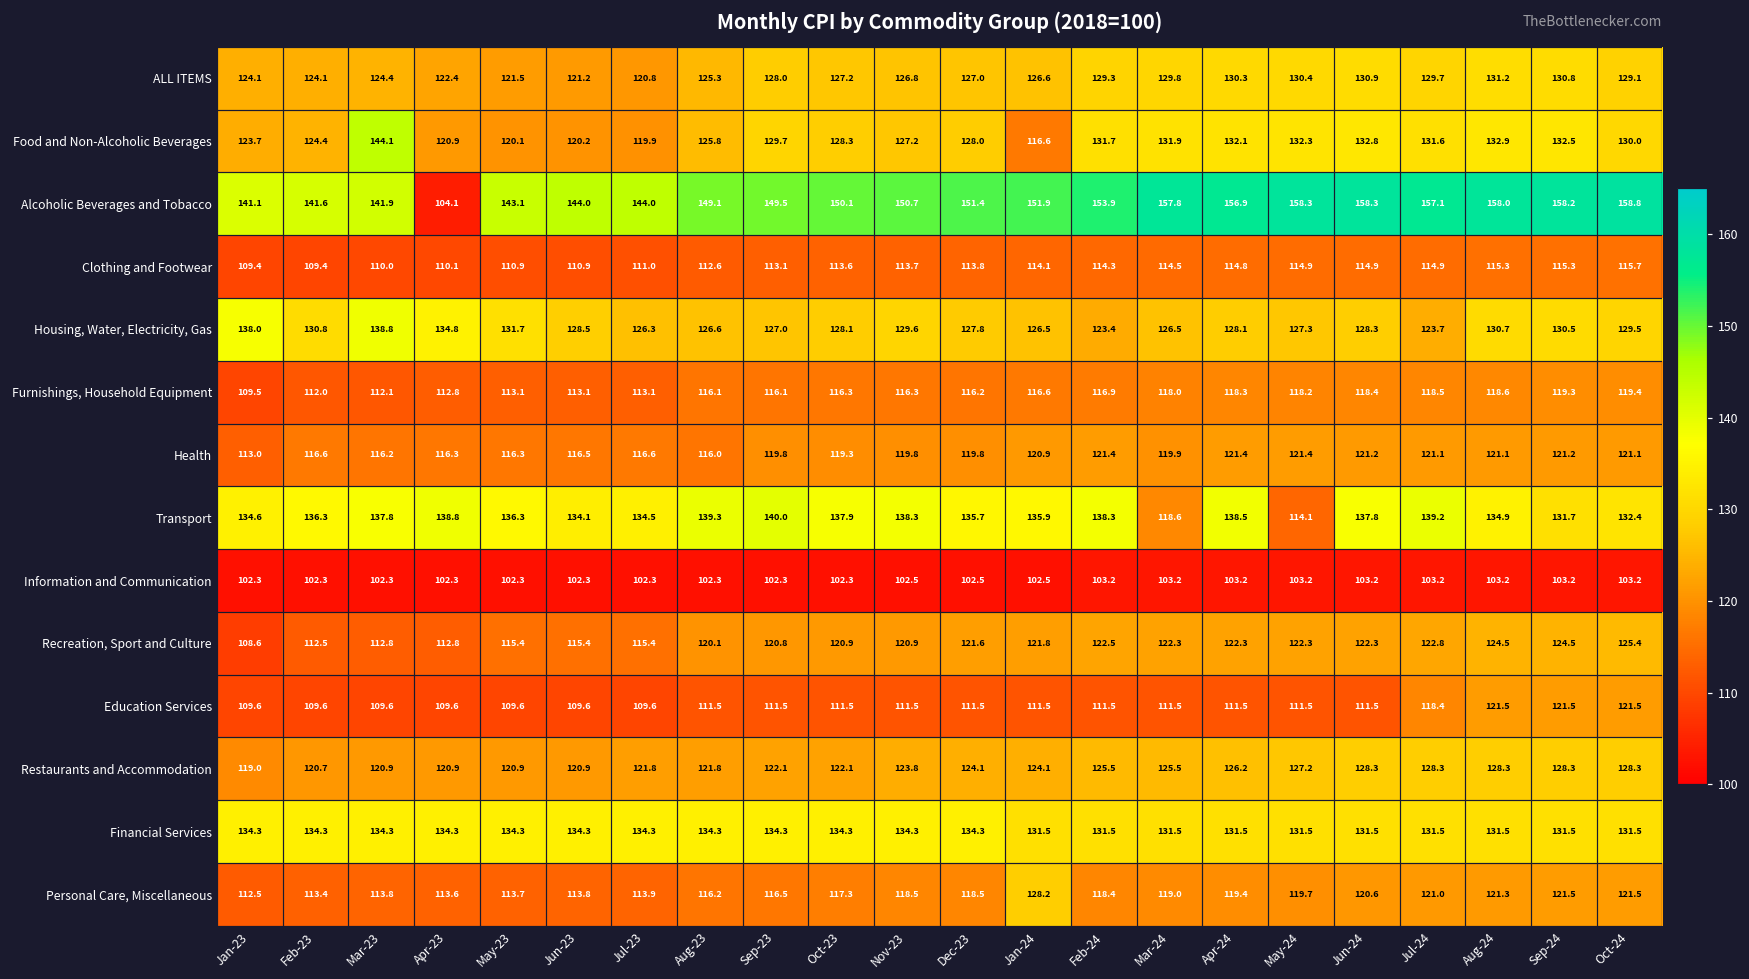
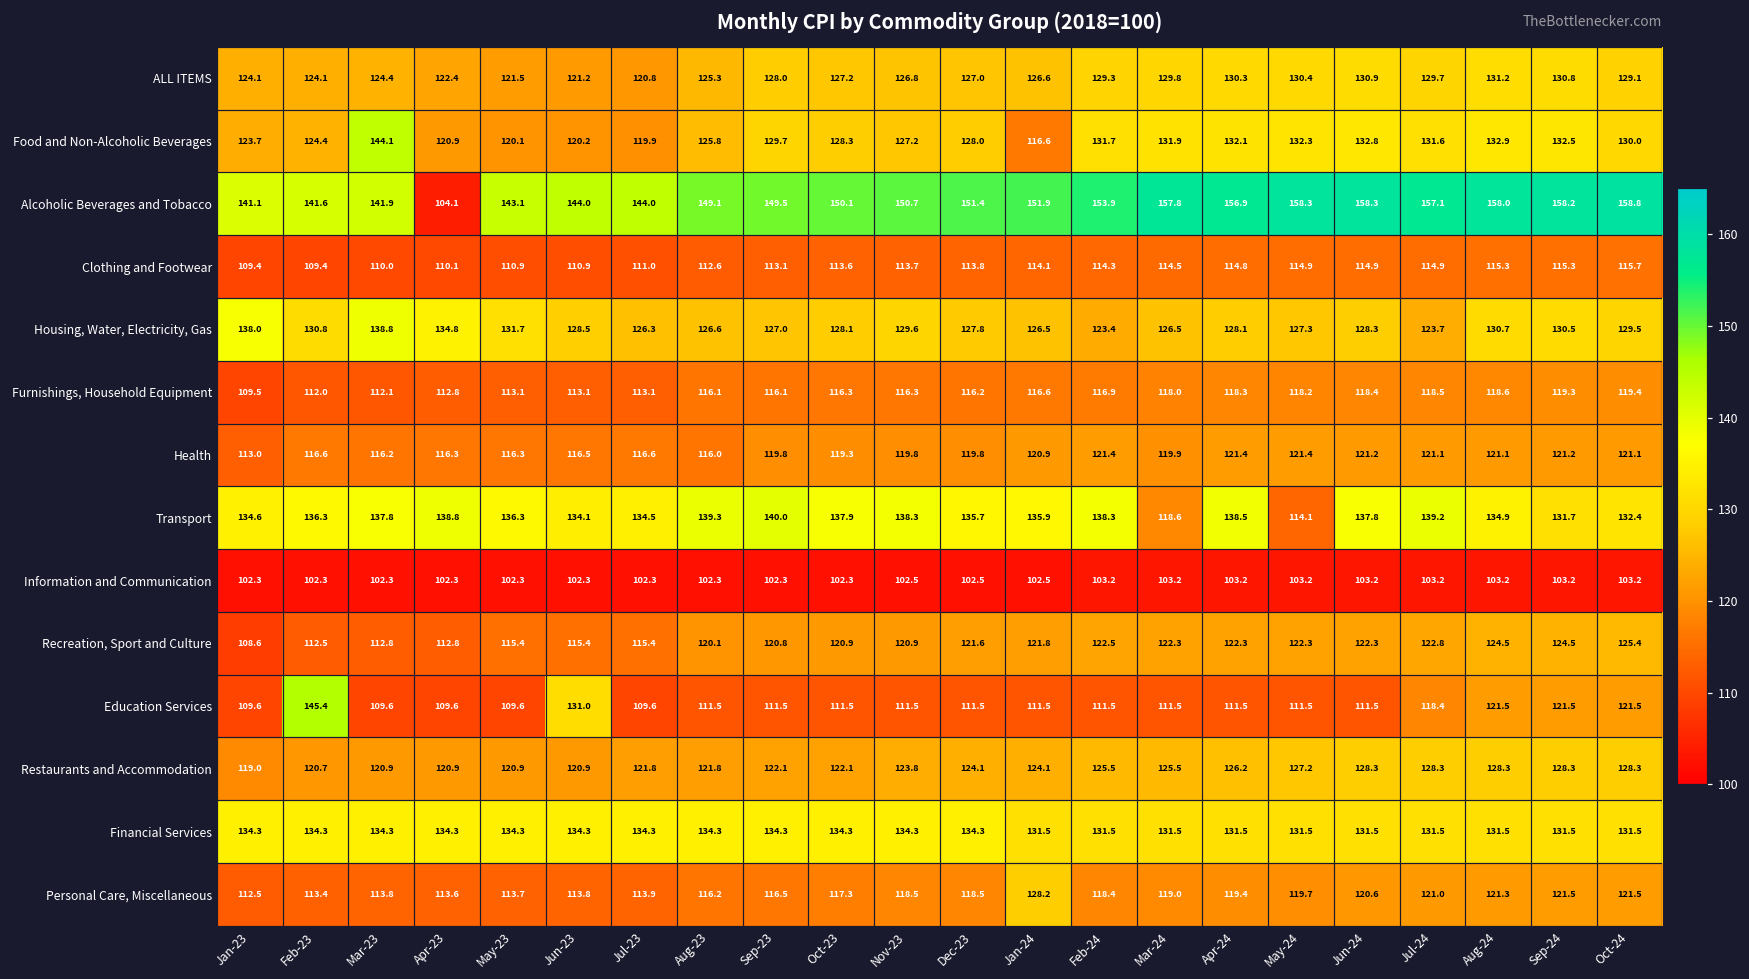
  {
    "Education Services": {
      "Jan-23": 109.6,
-     "Feb-23": 109.6,
+     "Feb-23": 145.4,
      "Mar-23": 109.6,
      "Apr-23": 109.6,
      "May-23": 109.6,
-     "Jun-23": 109.6,
+     "Jun-23": 131.0,
      "Jul-23": 109.6,
      "Aug-23": 111.5,
      "Sep-23": 111.5,
      "Oct-23": 111.5,
      "Nov-23": 111.5,
      "Dec-23": 111.5,
      "Jan-24": 111.5,
      "Feb-24": 111.5,
      "Mar-24": 111.5,
      "Apr-24": 111.5,
      "May-24": 111.5,
      "Jun-24": 111.5,
      "Jul-24": 118.4,
      "Aug-24": 121.5,
      "Sep-24": 121.5,
      "Oct-24": 121.5
    }
  }
